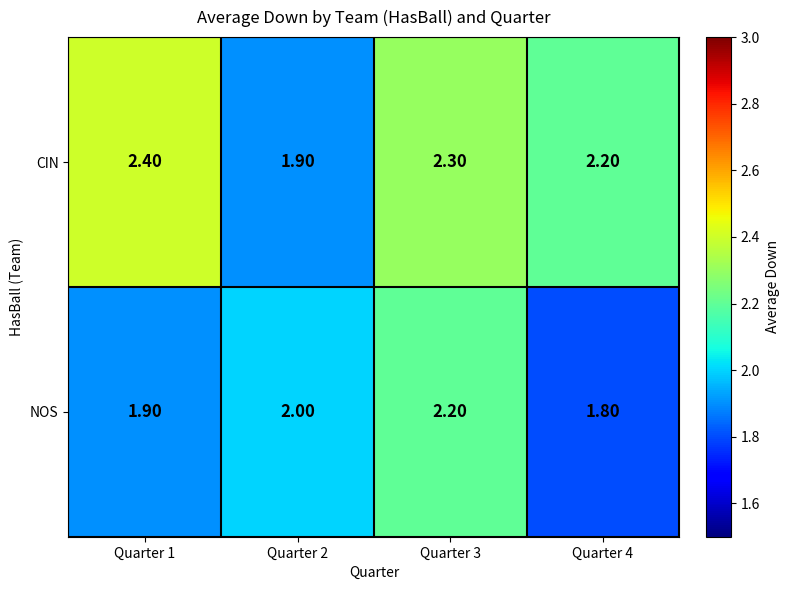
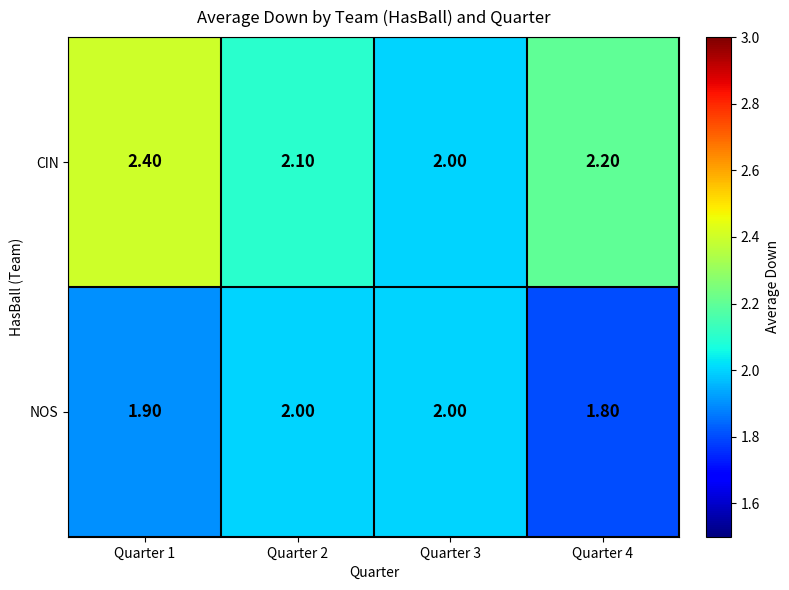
  {
    "CIN": {
      "Quarter 1": 2.40,
-     "Quarter 2": 1.90,
-     "Quarter 3": 2.30,
+     "Quarter 2": 2.10,
+     "Quarter 3": 2.00,
      "Quarter 4": 2.20
    },
    "NOS": {
      "Quarter 1": 1.90,
      "Quarter 2": 2.00,
-     "Quarter 3": 2.20,
+     "Quarter 3": 2.00,
      "Quarter 4": 1.80
    }
  }
